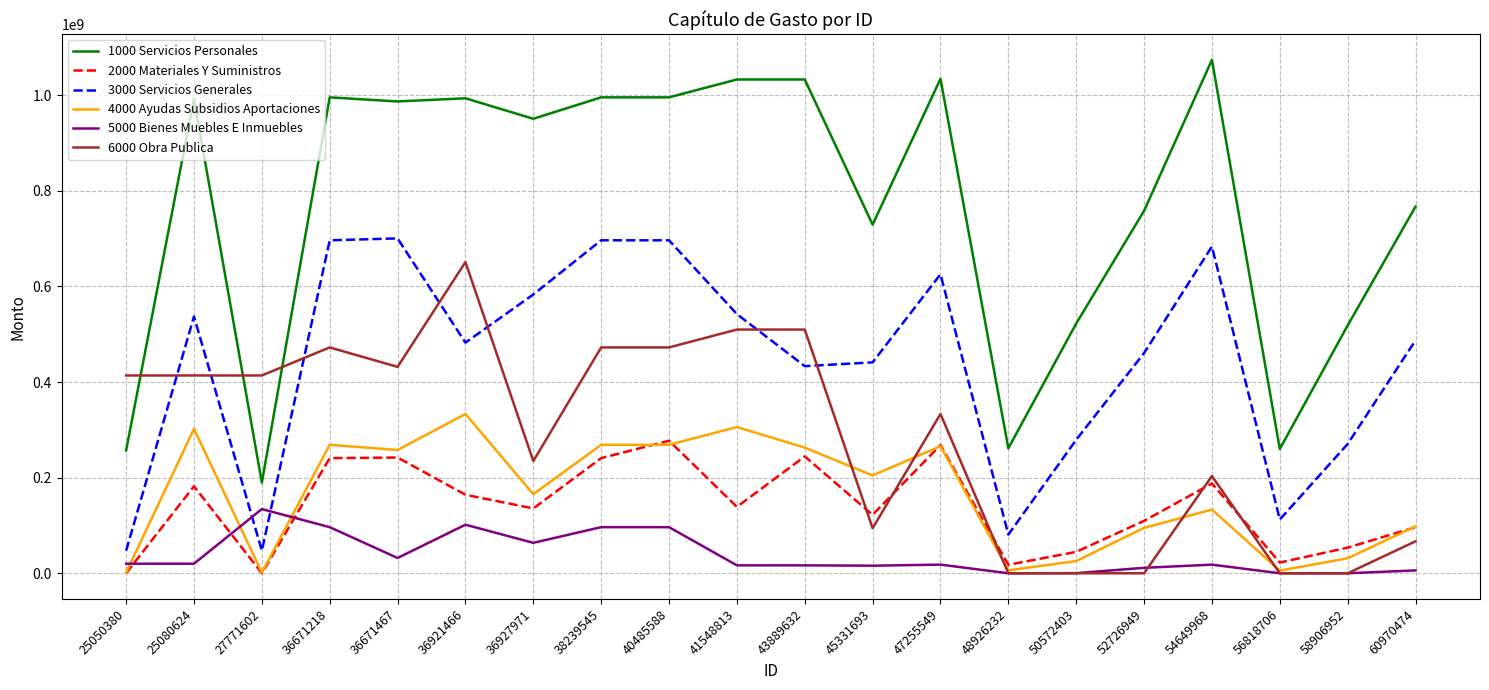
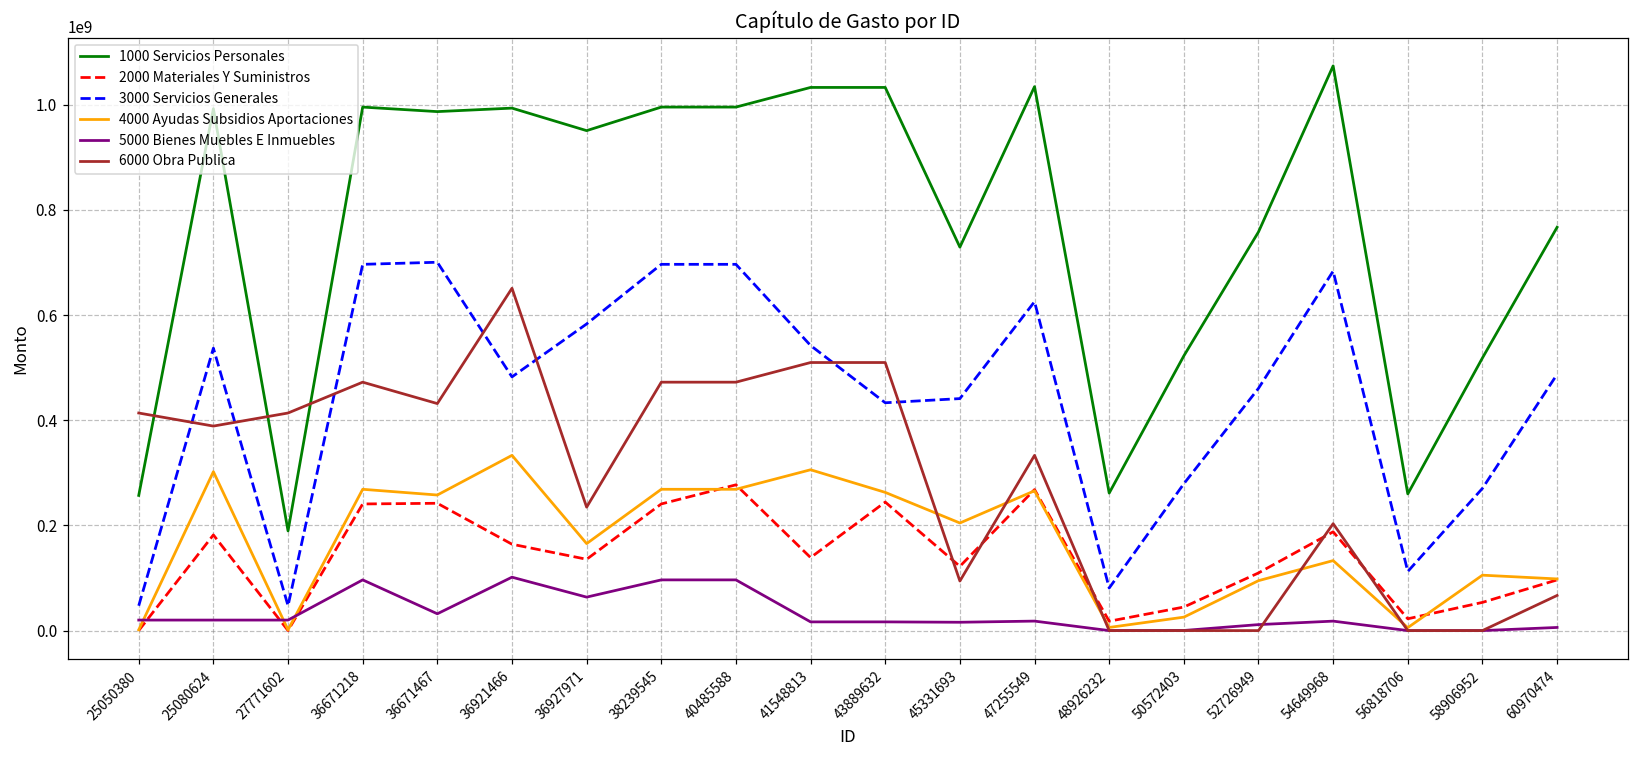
  {
    "1000 Servicios Personales": {
      "25050380": 260000000,
      "27771602": 190000000,
      "36671218": 1000000000,
      "36671467": 990000000,
      "36921466": 990000000,
      "36927971": 950000000,
      "38239545": 1000000000,
      "40485588": 1000000000,
      "41548813": 1030000000,
      "43889632": 1030000000,
      "45331693": 730000000,
      "47255549": 1030000000,
      "48926232": 260000000,
      "50572403": 520000000,
      "52726949": 760000000,
      "54649968": 1070000000,
      "56818706": 260000000,
      "58906952": 520000000,
      "60970474": 770000000
    },
    "2000 Materiales Y Suministros": {
      "25080624": 180000000,
      "36671218": 240000000,
      "36671467": 240000000,
      "36921466": 160000000,
      "36927971": 140000000,
      "38239545": 240000000,
      "40485588": 280000000,
      "41548813": 140000000,
      "43889632": 240000000,
      "45331693": 120000000,
      "48926232": 20000000,
      "50572403": 40000000,
      "52726949": 110000000,
      "54649968": 190000000,
      "56818706": 20000000,
      "58906952": 50000000
    },
    "3000 Servicios Generales": {
      "25050380": 50000000,
      "25080624": 540000000,
      "27771602": 50000000,
      "36671218": 700000000,
      "36671467": 700000000,
      "36921466": 480000000,
      "36927971": 580000000,
      "38239545": 700000000,
      "40485588": 700000000,
      "41548813": 540000000,
      "43889632": 430000000,
      "45331693": 440000000,
      "47255549": 630000000,
      "48926232": 80000000,
      "50572403": 280000000,
      "52726949": 460000000,
      "54649968": 680000000,
      "56818706": 110000000,
      "58906952": 270000000,
      "60970474": 490000000
    },
    "4000 Ayudas Subsidios Aportaciones": {
      "25080624": 300000000,
      "36671218": 270000000,
      "36671467": 260000000,
      "36921466": 330000000,
      "36927971": 170000000,
      "38239545": 270000000,
      "40485588": 270000000,
      "41548813": 310000000,
      "43889632": 260000000,
      "45331693": 200000000,
      "48926232": 10000000,
      "50572403": 30000000,
      "52726949": 90000000,
      "54649968": 130000000,
      "56818706": 10000000,
-     "58906952": 30000000
+     "58906952": 110000000
    },
    "5000 Bienes Muebles E Inmuebles": {
      "25050380": 20000000,
      "25080624": 20000000,
-     "27771602": 130000000,
+     "27771602": 20000000,
      "36671218": 100000000,
      "36671467": 30000000,
      "36921466": 100000000,
      "36927971": 60000000,
      "38239545": 100000000,
      "40485588": 100000000,
      "41548813": 20000000,
      "43889632": 20000000,
      "45331693": 20000000,
      "47255549": 20000000,
      "52726949": 10000000,
      "54649968": 20000000,
      "60970474": 10000000
    },
    "6000 Obra Publica": {
      "25050380": 410000000,
-     "25080624": 410000000,
+     "25080624": 390000000,
      "27771602": 410000000,
      "36671218": 470000000,
      "36671467": 430000000,
      "36921466": 650000000,
      "36927971": 230000000,
      "38239545": 470000000,
      "40485588": 470000000,
      "41548813": 510000000,
      "43889632": 510000000,
      "45331693": 90000000,
      "47255549": 330000000,
      "52726949": 0,
      "54649968": 200000000,
      "60970474": 70000000
    }
  }
